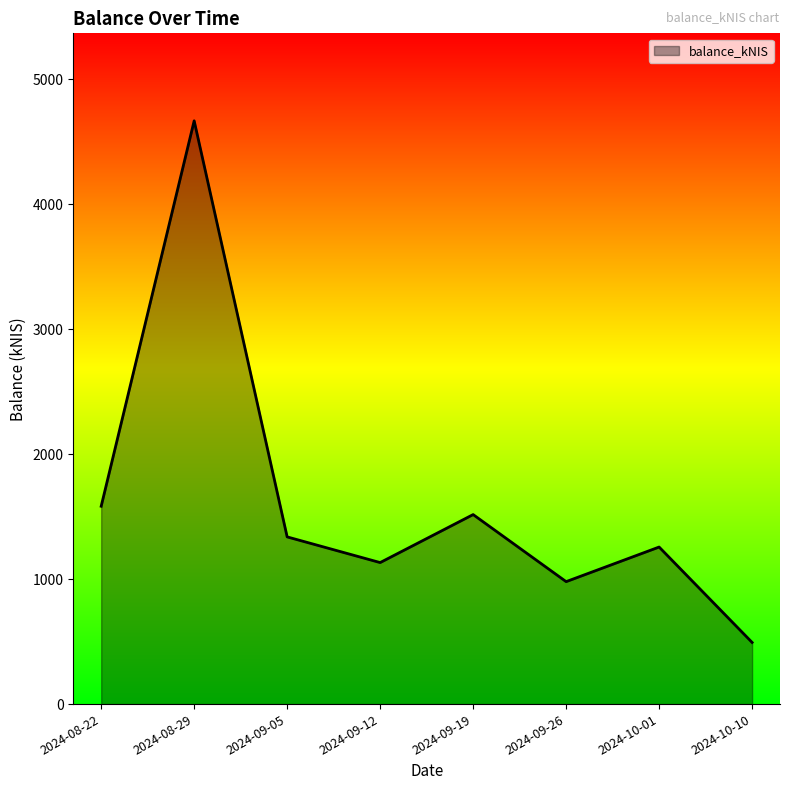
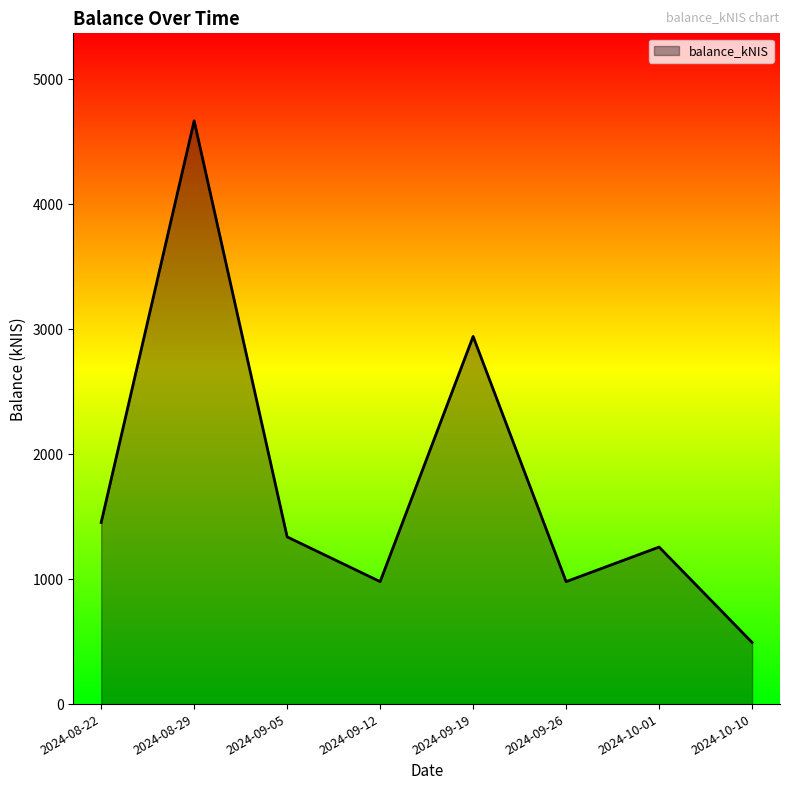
  {
-   "2024-08-22": 1580,
+   "2024-08-22": 1450,
    "2024-08-29": 4670,
    "2024-09-05": 1340,
-   "2024-09-12": 1130,
-   "2024-09-19": 1520,
+   "2024-09-12": 980,
+   "2024-09-19": 2940,
    "2024-09-26": 980,
    "2024-10-01": 1260,
    "2024-10-10": 490
  }
